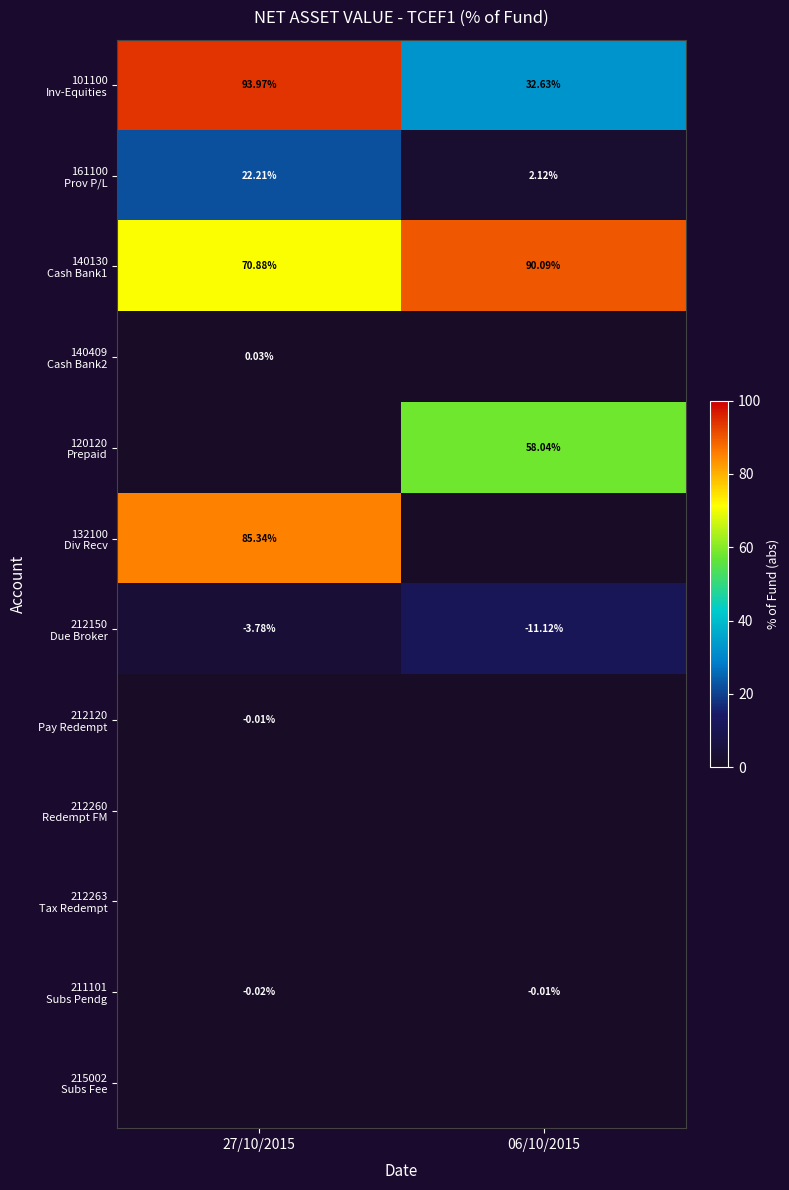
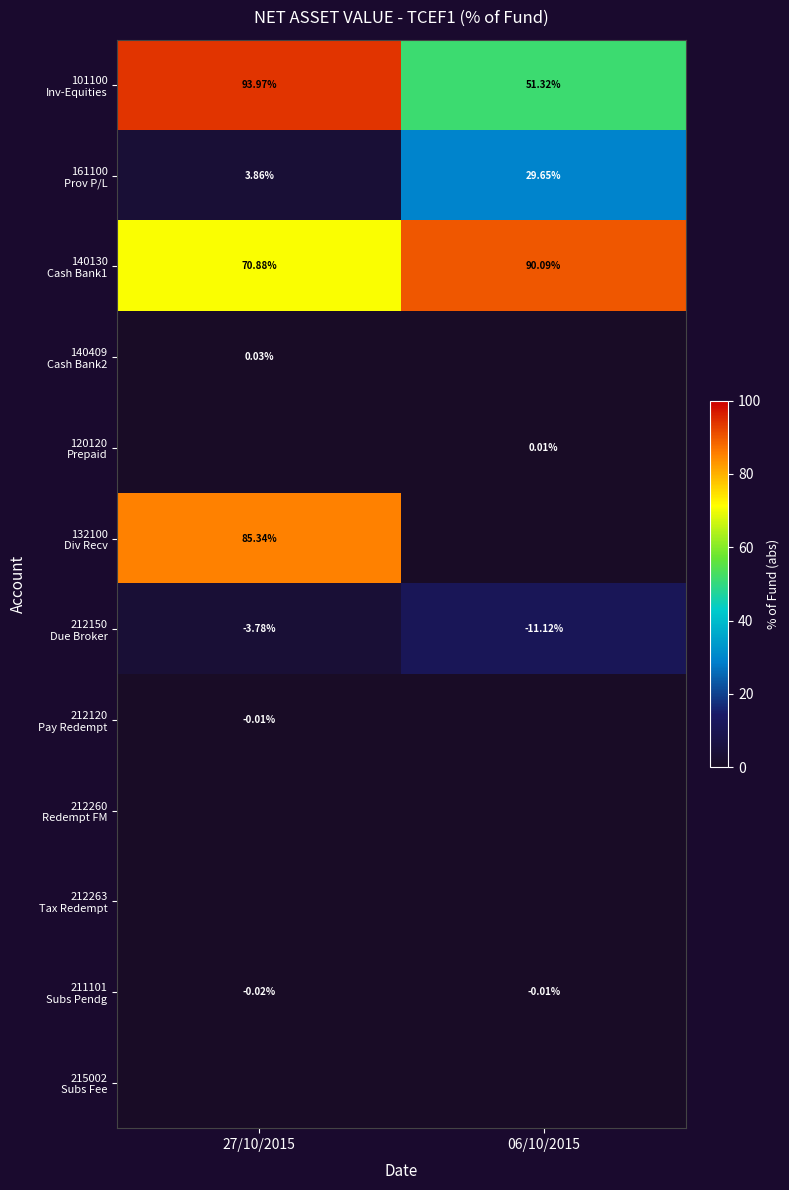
  {
    "101100 Inv-Equities": {
      "27/10/2015": "93.97%",
-     "06/10/2015": "32.63%"
+     "06/10/2015": "51.32%"
    },
    "161100 Prov P/L": {
-     "27/10/2015": "22.21%",
-     "06/10/2015": "2.12%"
+     "27/10/2015": "3.86%",
+     "06/10/2015": "29.65%"
    },
    "140130 Cash Bank1": {
      "27/10/2015": "70.88%",
      "06/10/2015": "90.09%"
    },
    "140409 Cash Bank2": {
      "27/10/2015": "0.03%"
    },
    "120120 Prepaid": {
-     "06/10/2015": "58.04%"
+     "06/10/2015": "0.01%"
    },
    "132100 Div Recv": {
      "27/10/2015": "85.34%"
    },
    "212150 Due Broker": {
      "27/10/2015": "-3.78%",
      "06/10/2015": "-11.12%"
    },
    "212120 Pay Redempt": {
      "27/10/2015": "-0.01%"
    },
    "211101 Subs Pendg": {
      "27/10/2015": "-0.02%",
      "06/10/2015": "-0.01%"
    }
  }
